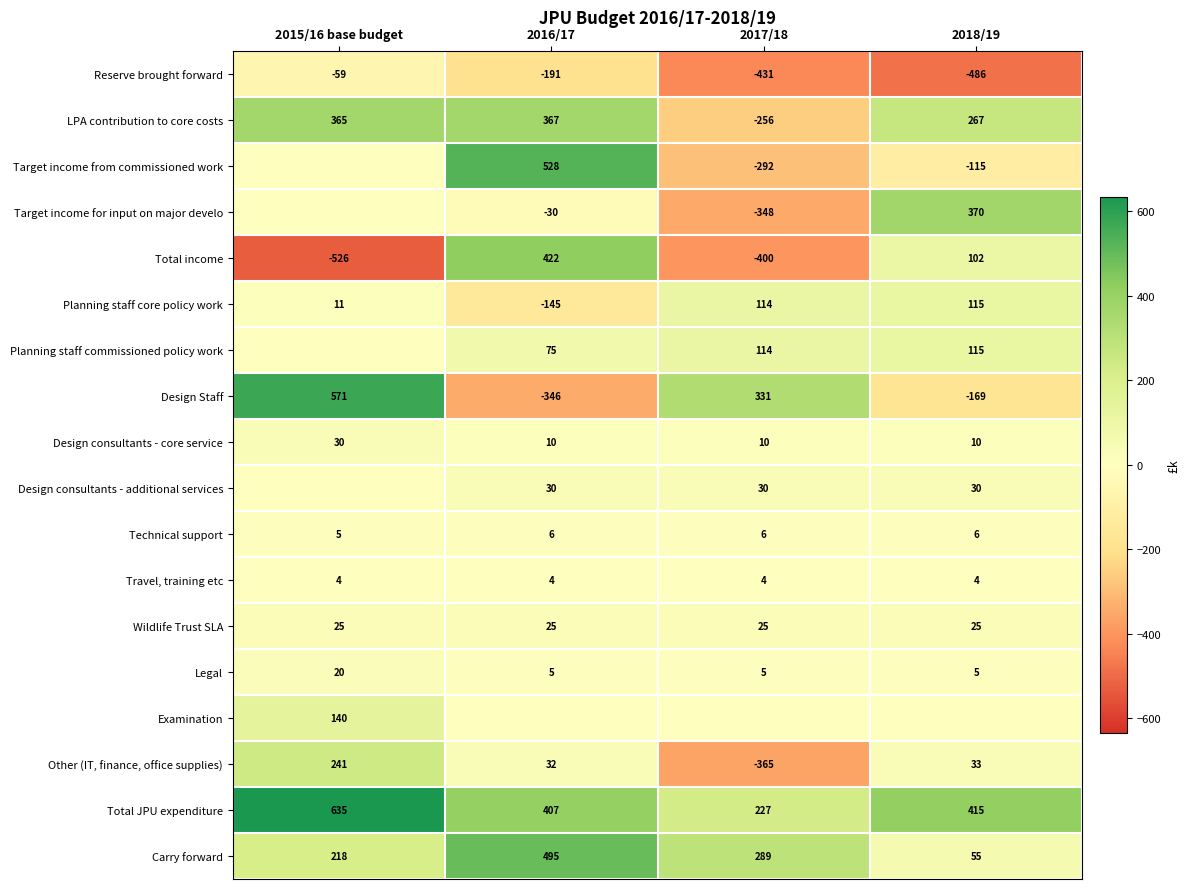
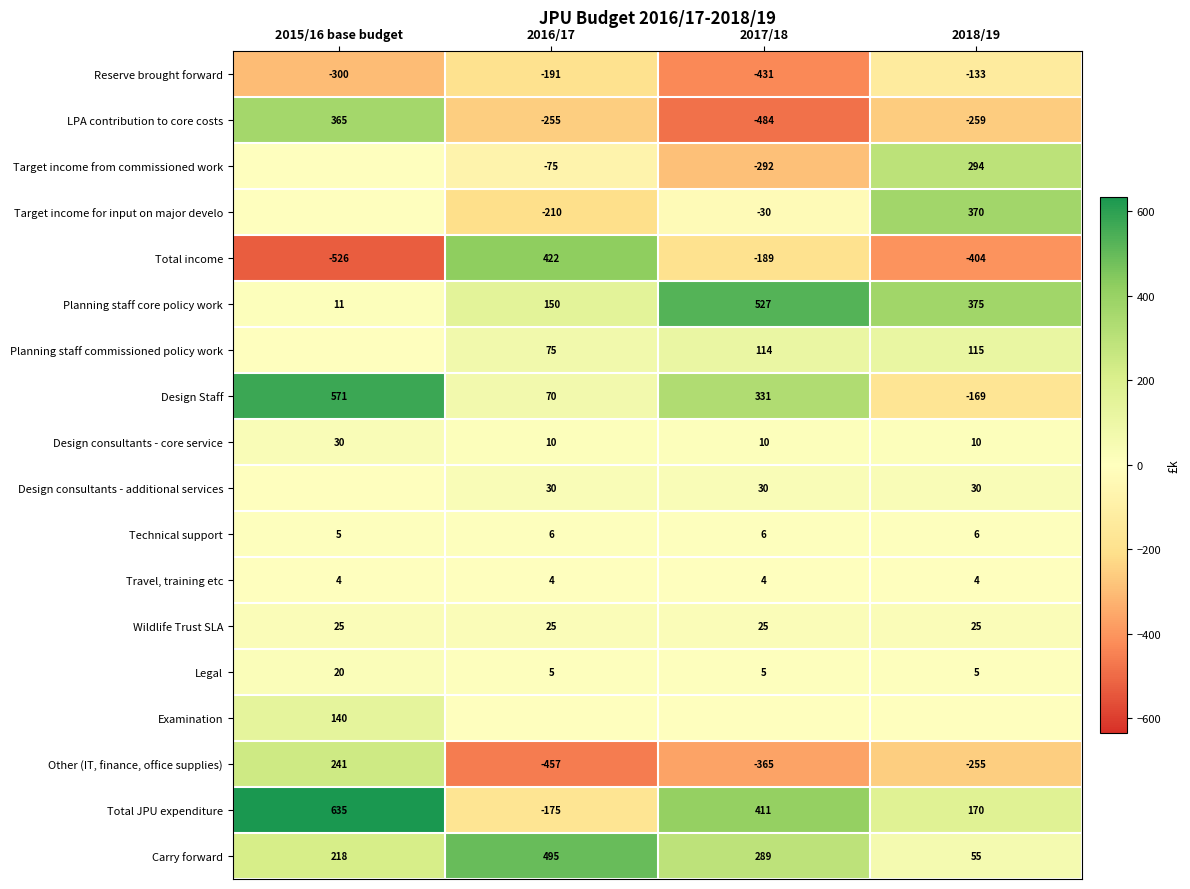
  {
    "Reserve brought forward": {
-     "2015/16 base budget": -59,
+     "2015/16 base budget": -300,
      "2016/17": -191,
      "2017/18": -431,
-     "2018/19": -486
+     "2018/19": -133
    },
    "LPA contribution to core costs": {
      "2015/16 base budget": 365,
-     "2016/17": 367,
-     "2017/18": -256,
-     "2018/19": 267
+     "2016/17": -255,
+     "2017/18": -484,
+     "2018/19": -259
    },
    "Target income from commissioned work": {
-     "2016/17": 528,
+     "2016/17": -75,
      "2017/18": -292,
-     "2018/19": -115
+     "2018/19": 294
    },
    "Target income for input on major develo": {
-     "2016/17": -30,
-     "2017/18": -348,
+     "2016/17": -210,
+     "2017/18": -30,
      "2018/19": 370
    },
    "Total income": {
      "2015/16 base budget": -526,
      "2016/17": 422,
-     "2017/18": -400,
-     "2018/19": 102
+     "2017/18": -189,
+     "2018/19": -404
    },
    "Planning staff core policy work": {
      "2015/16 base budget": 11,
-     "2016/17": -145,
-     "2017/18": 114,
-     "2018/19": 115
+     "2016/17": 150,
+     "2017/18": 527,
+     "2018/19": 375
    },
    "Planning staff commissioned policy work": {
      "2016/17": 75,
      "2017/18": 114,
      "2018/19": 115
    },
    "Design Staff": {
      "2015/16 base budget": 571,
-     "2016/17": -346,
+     "2016/17": 70,
      "2017/18": 331,
      "2018/19": -169
    },
    "Design consultants - core service": {
      "2015/16 base budget": 30,
      "2016/17": 10,
      "2017/18": 10,
      "2018/19": 10
    },
    "Design consultants - additional services": {
      "2016/17": 30,
      "2017/18": 30,
      "2018/19": 30
    },
    "Technical support": {
      "2015/16 base budget": 5,
      "2016/17": 6,
      "2017/18": 6,
      "2018/19": 6
    },
    "Travel, training etc": {
      "2015/16 base budget": 4,
      "2016/17": 4,
      "2017/18": 4,
      "2018/19": 4
    },
    "Wildlife Trust SLA": {
      "2015/16 base budget": 25,
      "2016/17": 25,
      "2017/18": 25,
      "2018/19": 25
    },
    "Legal": {
      "2015/16 base budget": 20,
      "2016/17": 5,
      "2017/18": 5,
      "2018/19": 5
    },
    "Examination": {
      "2015/16 base budget": 140
    },
    "Other (IT, finance, office supplies)": {
      "2015/16 base budget": 241,
-     "2016/17": 32,
+     "2016/17": -457,
      "2017/18": -365,
-     "2018/19": 33
+     "2018/19": -255
    },
    "Total JPU expenditure": {
      "2015/16 base budget": 635,
-     "2016/17": 407,
-     "2017/18": 227,
-     "2018/19": 415
+     "2016/17": -175,
+     "2017/18": 411,
+     "2018/19": 170
    },
    "Carry forward": {
      "2015/16 base budget": 218,
      "2016/17": 495,
      "2017/18": 289,
      "2018/19": 55
    }
  }
